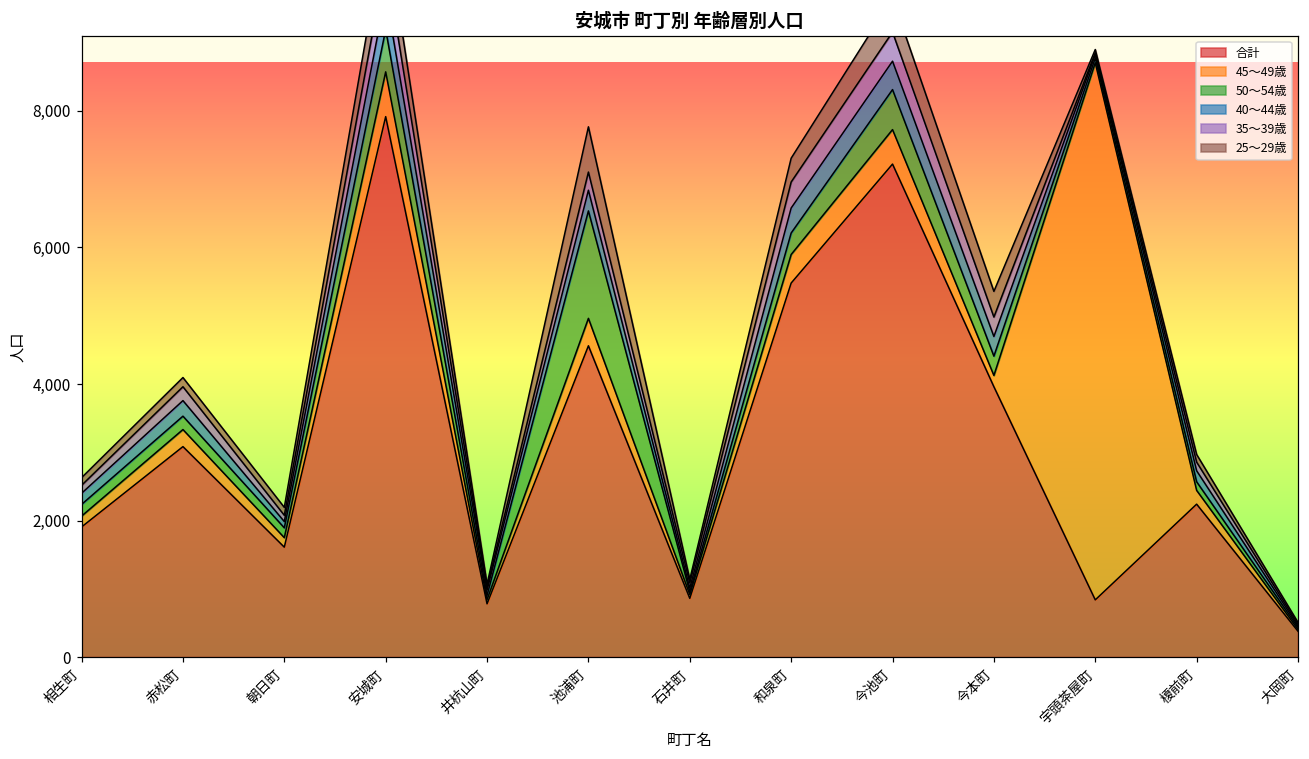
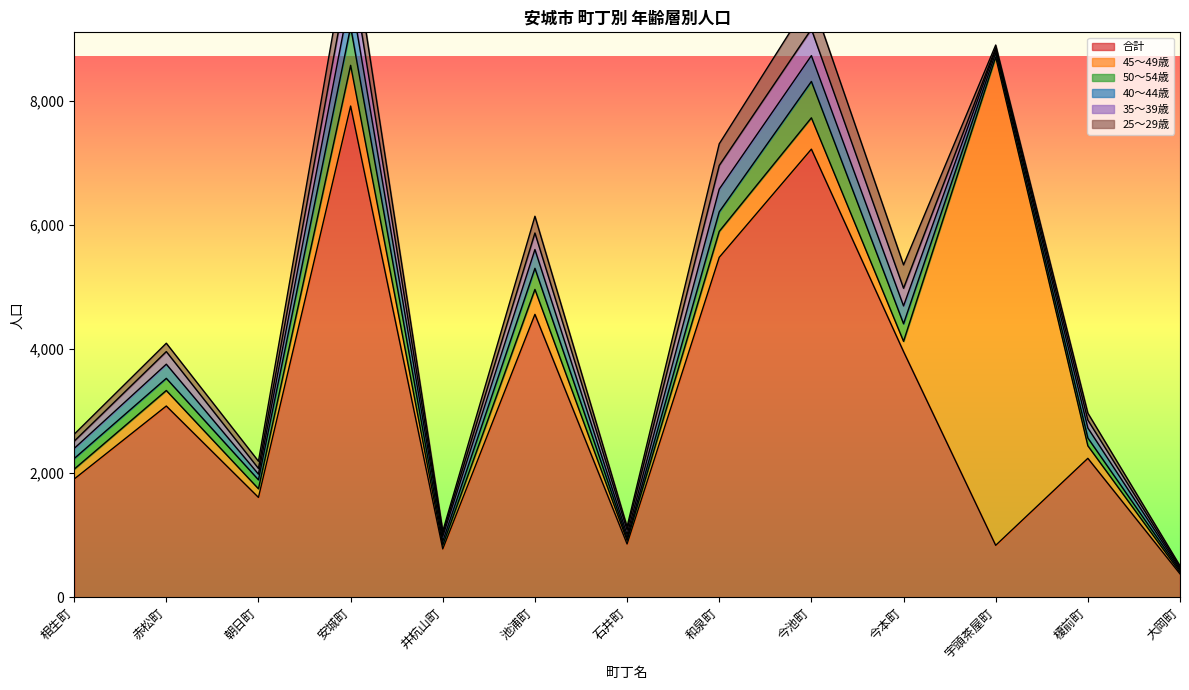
  {
    "合計": {
      "相生町": "1,900",
      "赤松町": "3,100",
      "朝日町": "1,600",
      "安城町": "7,900",
      "井杭山町": "800",
      "池浦町": "4,600",
      "石井町": "900",
      "和泉町": "5,500",
      "今池町": "7,200",
      "今本町": "4,000",
      "宇頭茶屋町": "800",
      "榎前町": "2,200"
    },
    "45～49歳": {
      "相生町": "200",
      "赤松町": "300",
      "朝日町": "100",
      "安城町": "700",
      "井杭山町": "100",
      "池浦町": "400",
      "和泉町": "400",
      "今池町": "500",
      "今本町": "200",
      "宇頭茶屋町": "7,900",
      "榎前町": "200"
    },
    "50～54歳": {
      "相生町": "200",
      "赤松町": "200",
      "朝日町": "100",
      "井杭山町": "100",
-     "池浦町": "1,600",
+     "池浦町": "300",
      "和泉町": "300",
      "今池町": "600",
      "今本町": "300",
      "宇頭茶屋町": "100",
      "榎前町": "100"
    },
    "40～44歳": {
      "相生町": "200",
      "赤松町": "200",
      "朝日町": "100",
      "井杭山町": "100",
      "池浦町": "300",
      "石井町": "100",
      "和泉町": "400",
      "今池町": "400",
      "今本町": "300",
      "榎前町": "200"
    },
    "35～39歳": {
      "相生町": "100",
      "赤松町": "200",
      "朝日町": "100",
      "池浦町": "300",
      "石井町": "100",
      "和泉町": "400",
      "今本町": "300",
      "榎前町": "100"
    },
    "25～29歳": {
      "相生町": "100",
      "赤松町": "100",
      "朝日町": "100",
-     "池浦町": "700",
+     "池浦町": "300",
      "石井町": "100",
      "和泉町": "300",
      "今本町": "400",
      "宇頭茶屋町": "0",
      "榎前町": "100"
    }
  }
